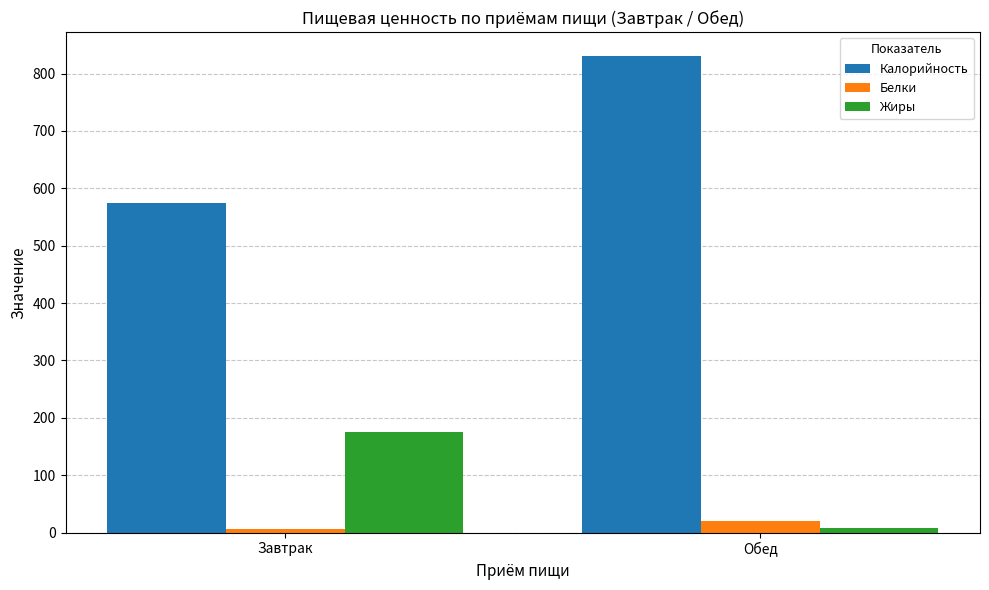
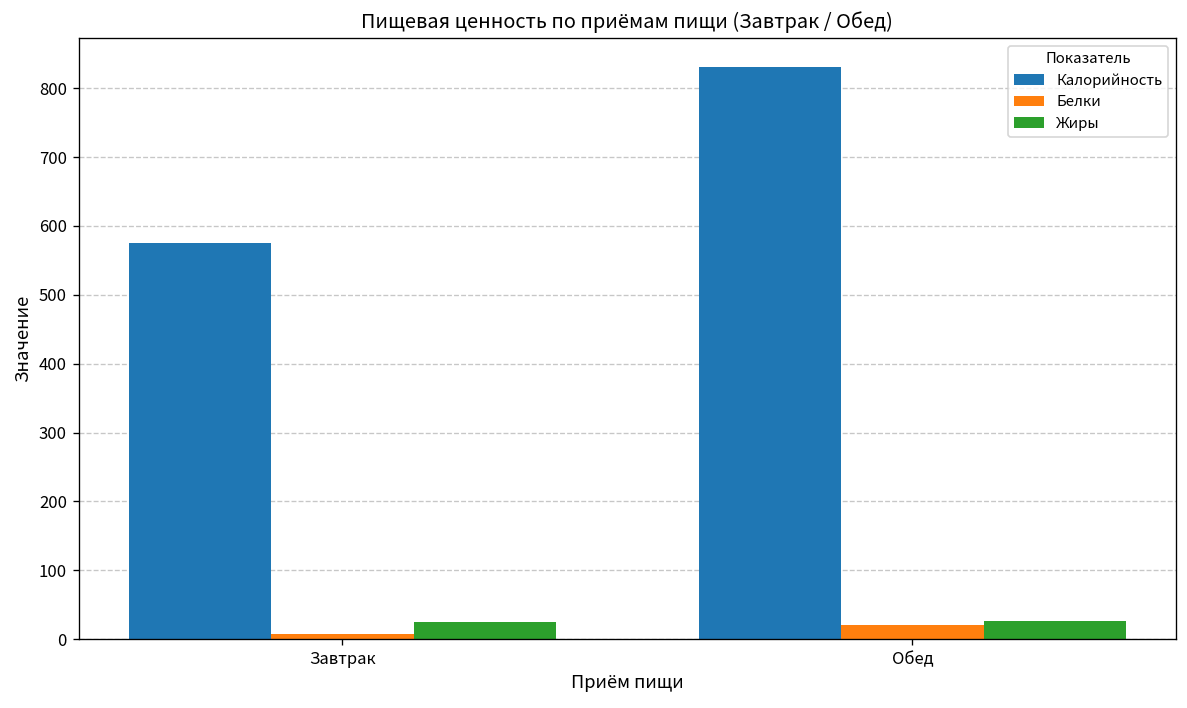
  {
    "Калорийность": {
      "Завтрак": 580,
      "Обед": 830
    },
    "Белки": {
      "Завтрак": 10,
      "Обед": 20
    },
    "Жиры": {
-     "Завтрак": 180,
-     "Обед": 10
+     "Завтрак": 30,
+     "Обед": 30
    }
  }
